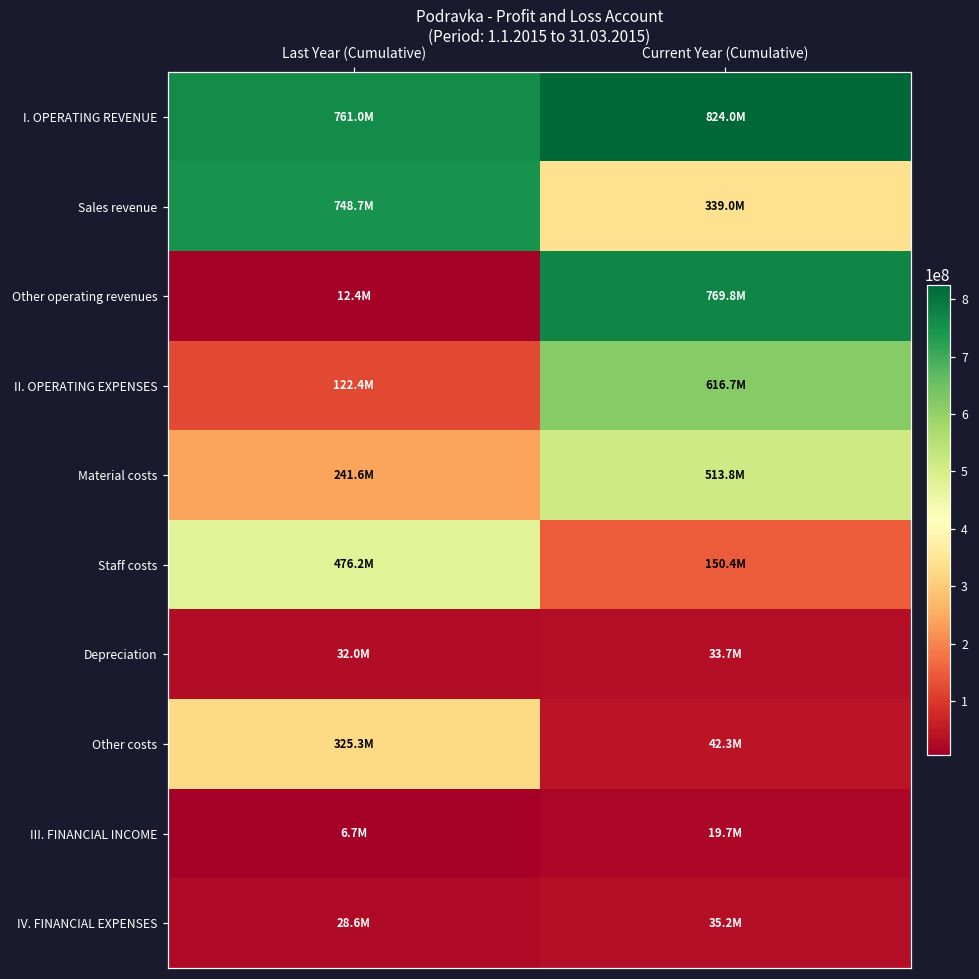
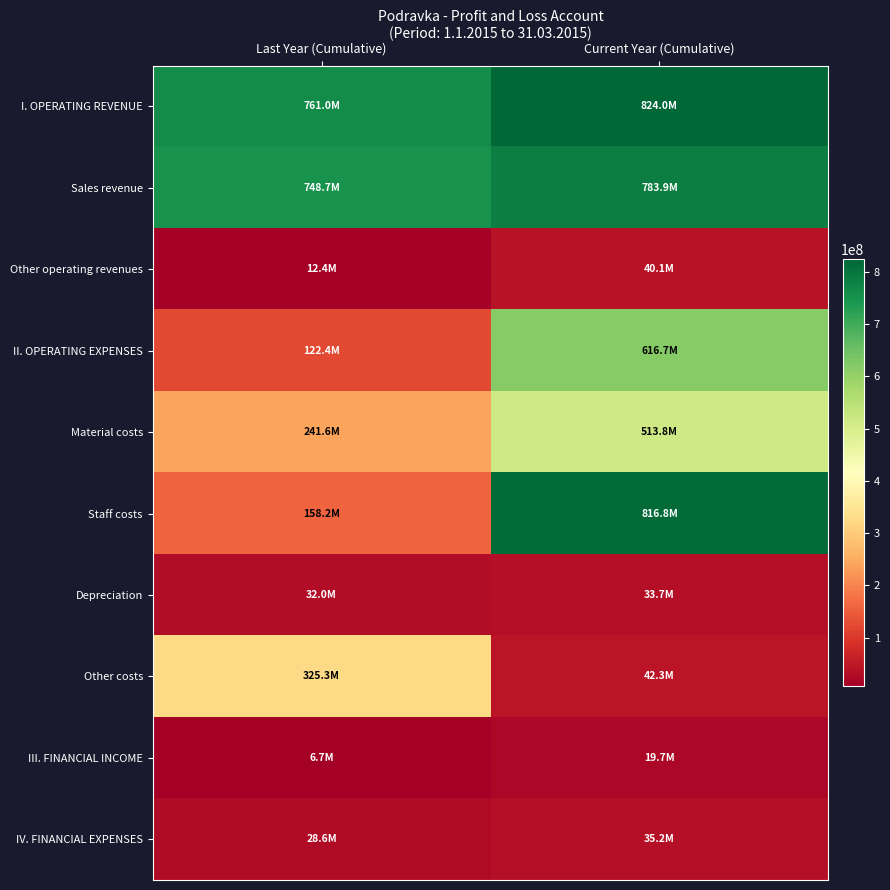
  {
    "I. OPERATING REVENUE": {
      "Last Year (Cumulative)": "761.0M",
      "Current Year (Cumulative)": "824.0M"
    },
    "Sales revenue": {
      "Last Year (Cumulative)": "748.7M",
-     "Current Year (Cumulative)": "339.0M"
+     "Current Year (Cumulative)": "783.9M"
    },
    "Other operating revenues": {
      "Last Year (Cumulative)": "12.4M",
-     "Current Year (Cumulative)": "769.8M"
+     "Current Year (Cumulative)": "40.1M"
    },
    "II. OPERATING EXPENSES": {
      "Last Year (Cumulative)": "122.4M",
      "Current Year (Cumulative)": "616.7M"
    },
    "Material costs": {
      "Last Year (Cumulative)": "241.6M",
      "Current Year (Cumulative)": "513.8M"
    },
    "Staff costs": {
-     "Last Year (Cumulative)": "476.2M",
-     "Current Year (Cumulative)": "150.4M"
+     "Last Year (Cumulative)": "158.2M",
+     "Current Year (Cumulative)": "816.8M"
    },
    "Depreciation": {
      "Last Year (Cumulative)": "32.0M",
      "Current Year (Cumulative)": "33.7M"
    },
    "Other costs": {
      "Last Year (Cumulative)": "325.3M",
      "Current Year (Cumulative)": "42.3M"
    },
    "III. FINANCIAL INCOME": {
      "Last Year (Cumulative)": "6.7M",
      "Current Year (Cumulative)": "19.7M"
    },
    "IV. FINANCIAL EXPENSES": {
      "Last Year (Cumulative)": "28.6M",
      "Current Year (Cumulative)": "35.2M"
    }
  }
